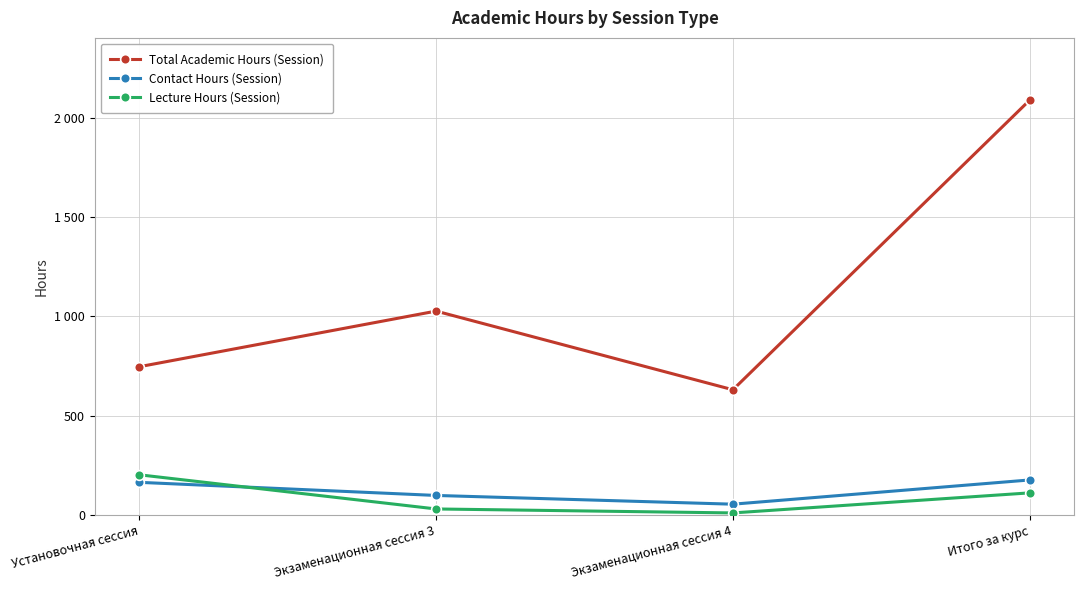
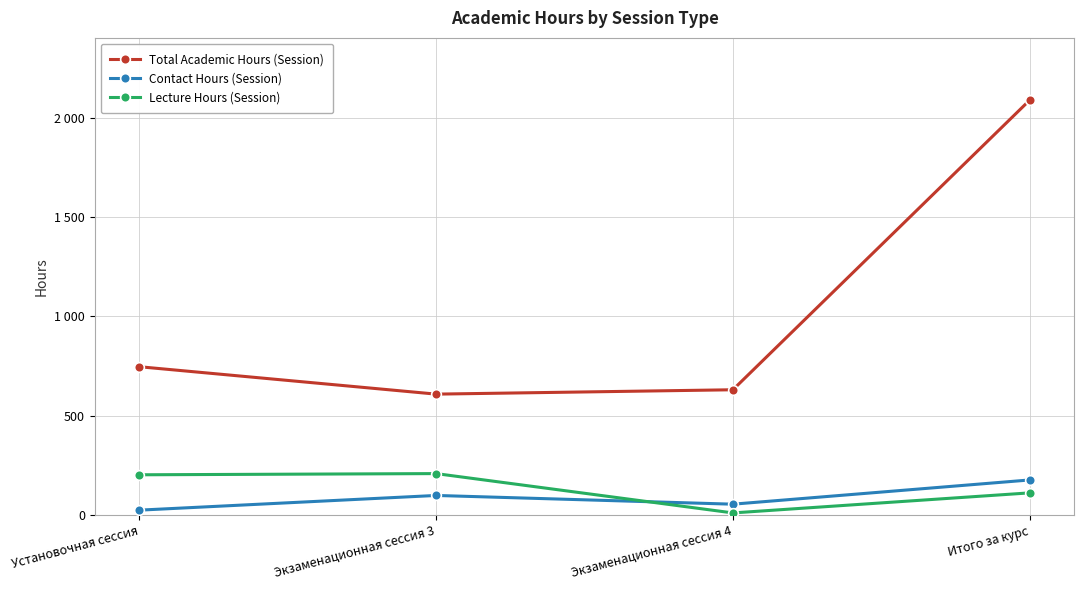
  {
    "Total Academic Hours (Session)": {
      "Установочная сессия": 750,
-     "Экзаменационная сессия 3": 1030,
+     "Экзаменационная сессия 3": 610,
      "Экзаменационная сессия 4": 630,
      "Итого за курс": 2090
    },
    "Contact Hours (Session)": {
-     "Установочная сессия": 160,
+     "Установочная сессия": 20,
      "Экзаменационная сессия 3": 100,
      "Экзаменационная сессия 4": 50,
      "Итого за курс": 180
    },
    "Lecture Hours (Session)": {
      "Установочная сессия": 200,
-     "Экзаменационная сессия 3": 30,
+     "Экзаменационная сессия 3": 210,
      "Экзаменационная сессия 4": 10,
      "Итого за курс": 110
    }
  }
